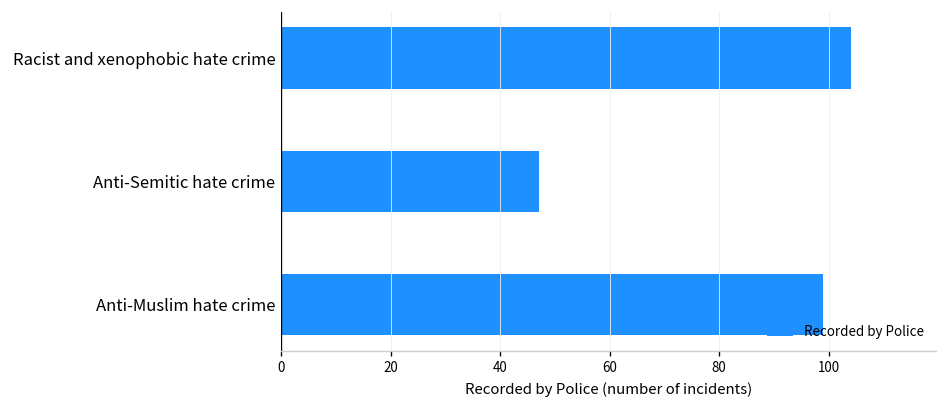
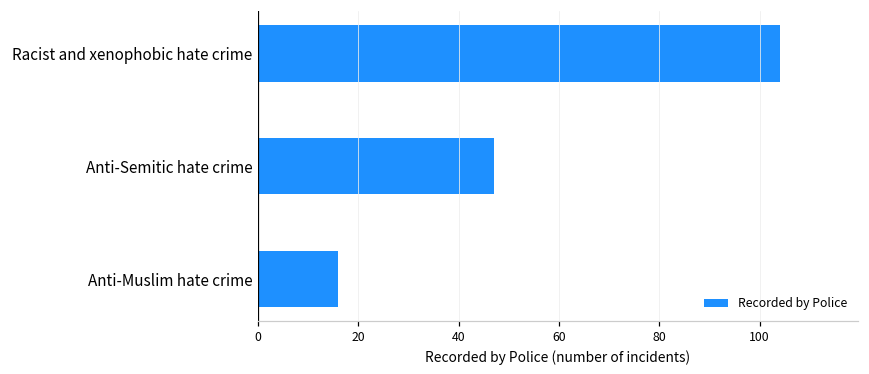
  {
    "Racist and xenophobic hate crime": 104,
    "Anti-Semitic hate crime": 47,
-   "Anti-Muslim hate crime": 99
+   "Anti-Muslim hate crime": 16
  }
